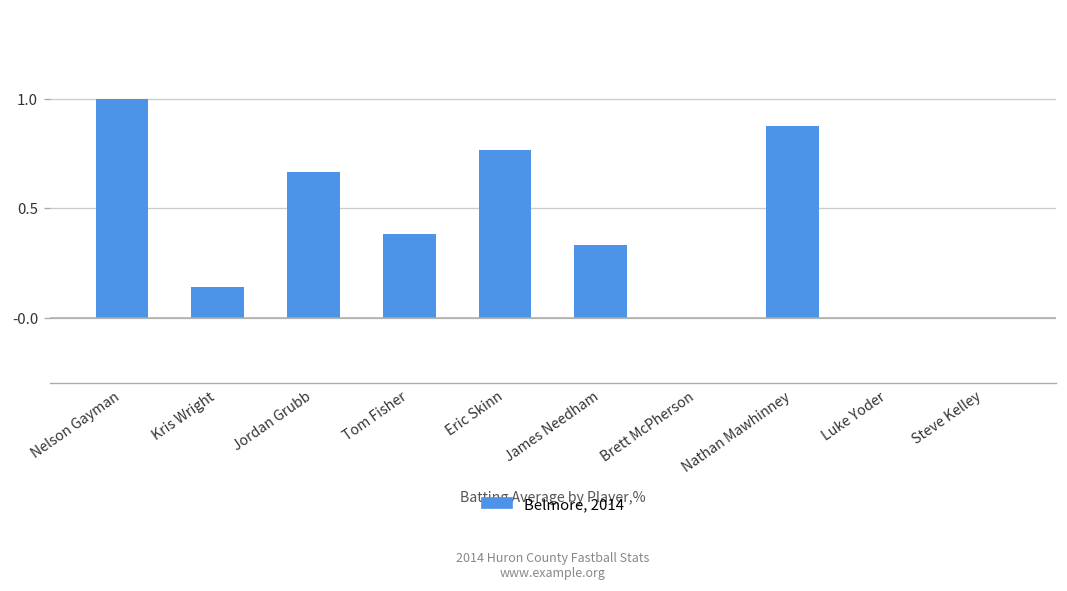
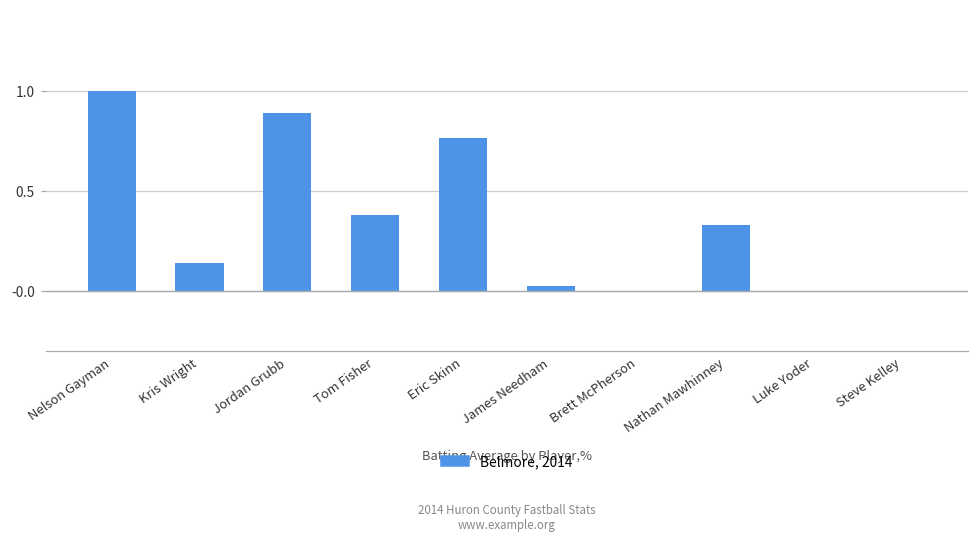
  {
    "Nelson Gayman": 1.00,
    "Kris Wright": 0.14,
-   "Jordan Grubb": 0.67,
+   "Jordan Grubb": 0.89,
    "Tom Fisher": 0.38,
    "Eric Skinn": 0.77,
-   "James Needham": 0.33,
+   "James Needham": 0.03,
    "Brett McPherson": 0.00,
-   "Nathan Mawhinney": 0.88,
+   "Nathan Mawhinney": 0.33,
    "Luke Yoder": 0.00,
    "Steve Kelley": 0.00
  }
